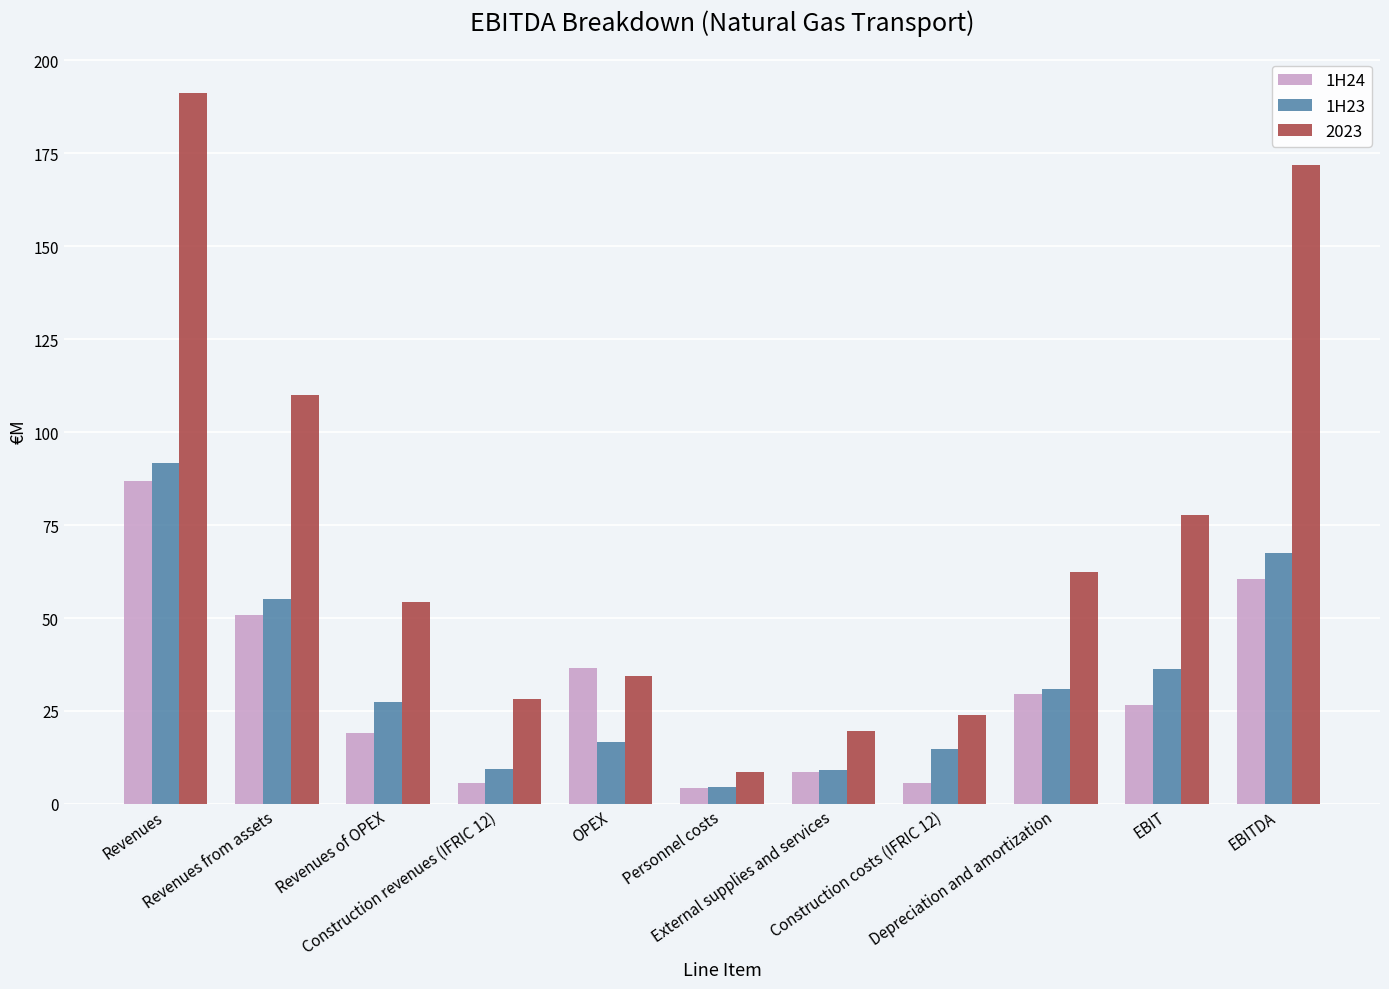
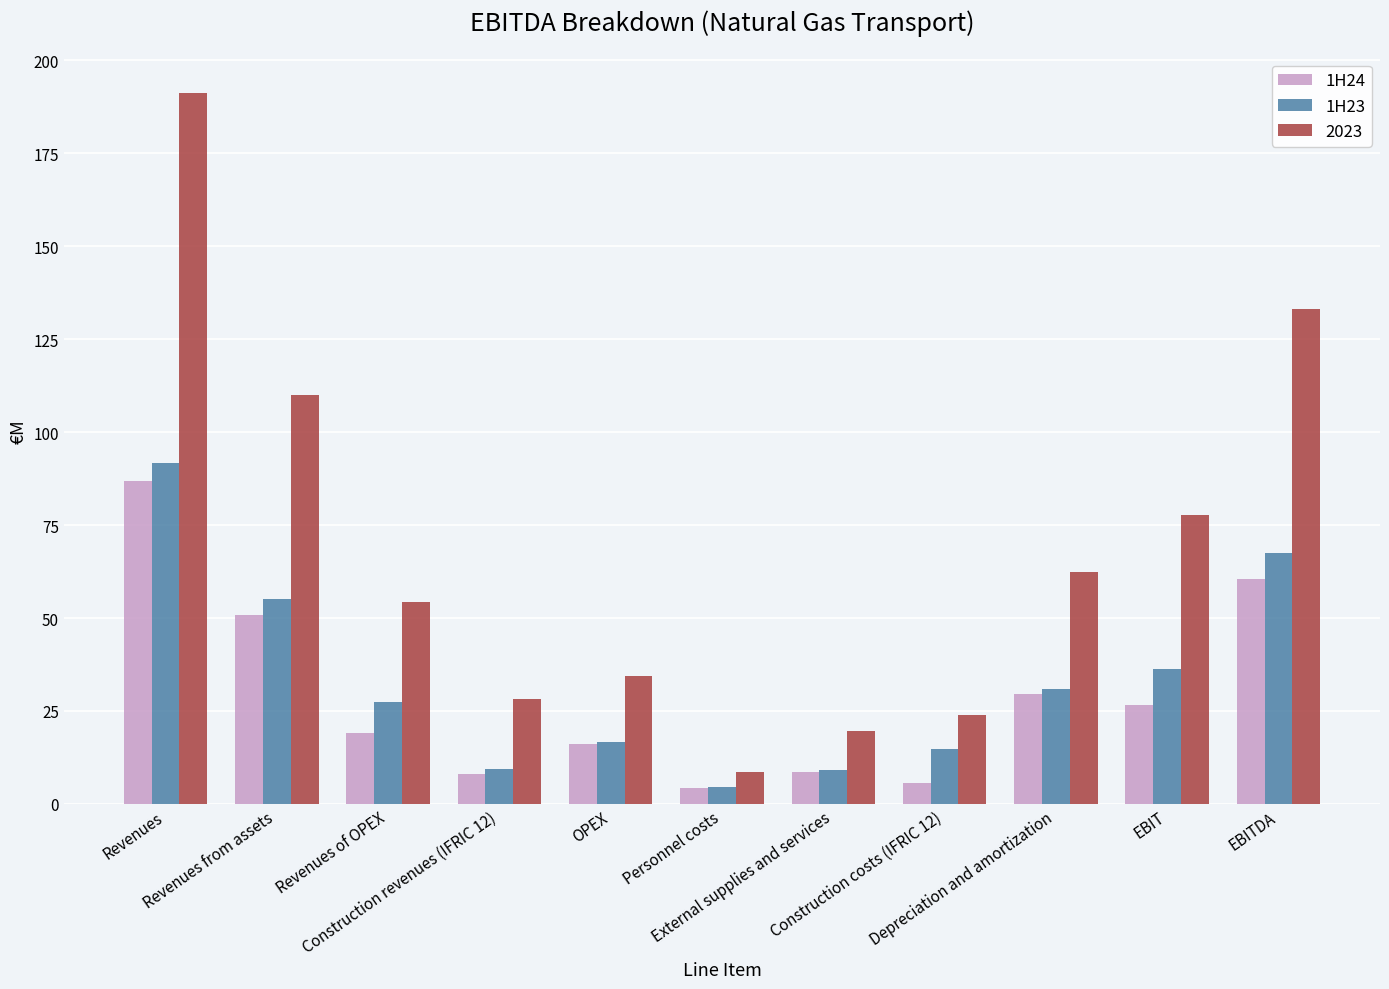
  {
    "1H24": {
      "Revenues": 87,
      "Revenues from assets": 51,
      "Revenues of OPEX": 19,
-     "Construction revenues (IFRIC 12)": 6,
-     "OPEX": 37,
+     "Construction revenues (IFRIC 12)": 8,
+     "OPEX": 16,
      "Personnel costs": 4,
      "External supplies and services": 9,
      "Construction costs (IFRIC 12)": 6,
      "Depreciation and amortization": 30,
      "EBIT": 27,
      "EBITDA": 60
    },
    "1H23": {
      "Revenues": 92,
      "Revenues from assets": 55,
      "Revenues of OPEX": 27,
      "Construction revenues (IFRIC 12)": 9,
      "OPEX": 17,
      "Personnel costs": 5,
      "External supplies and services": 9,
      "Construction costs (IFRIC 12)": 15,
      "Depreciation and amortization": 31,
      "EBIT": 36,
      "EBITDA": 67
    },
    "2023": {
      "Revenues": 191,
      "Revenues from assets": 110,
      "Revenues of OPEX": 54,
      "Construction revenues (IFRIC 12)": 28,
      "OPEX": 34,
      "Personnel costs": 9,
      "External supplies and services": 20,
      "Construction costs (IFRIC 12)": 24,
      "Depreciation and amortization": 62,
      "EBIT": 78,
-     "EBITDA": 172
+     "EBITDA": 133
    }
  }
